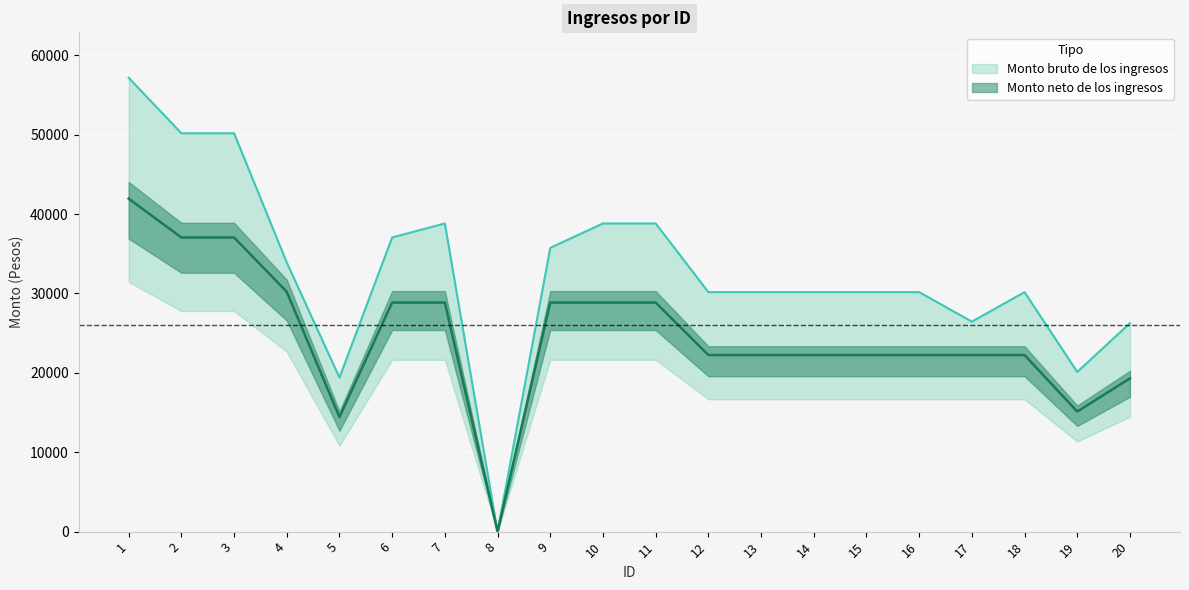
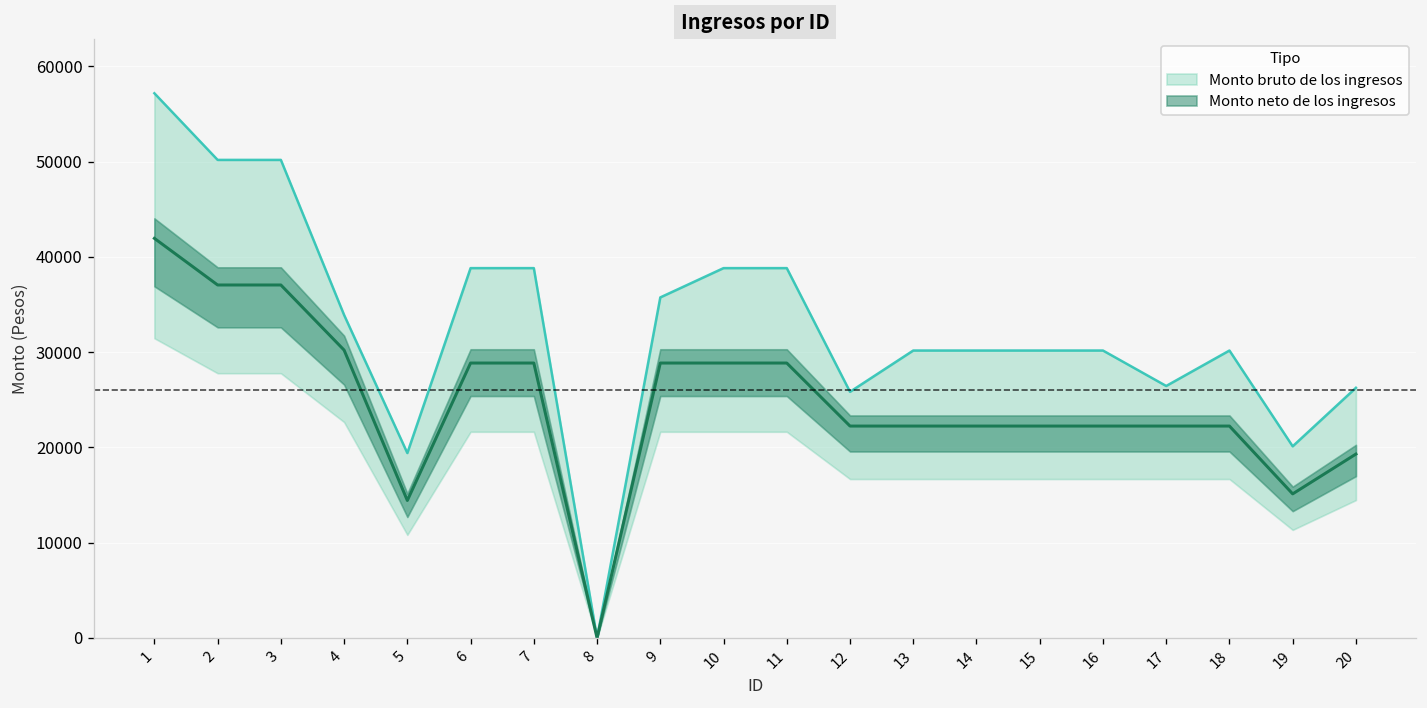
  {
    "Monto bruto de los ingresos": {
      "1": 57000,
      "2": 50000,
      "3": 50000,
      "4": 34000,
      "5": 19000,
-     "6": 37000,
+     "6": 39000,
      "7": 39000,
      "9": 36000,
      "10": 39000,
      "11": 39000,
-     "12": 30000,
+     "12": 26000,
      "13": 30000,
      "14": 30000,
      "15": 30000,
      "16": 30000,
      "17": 26000,
      "18": 30000,
      "19": 20000,
      "20": 26000
    }
  }
